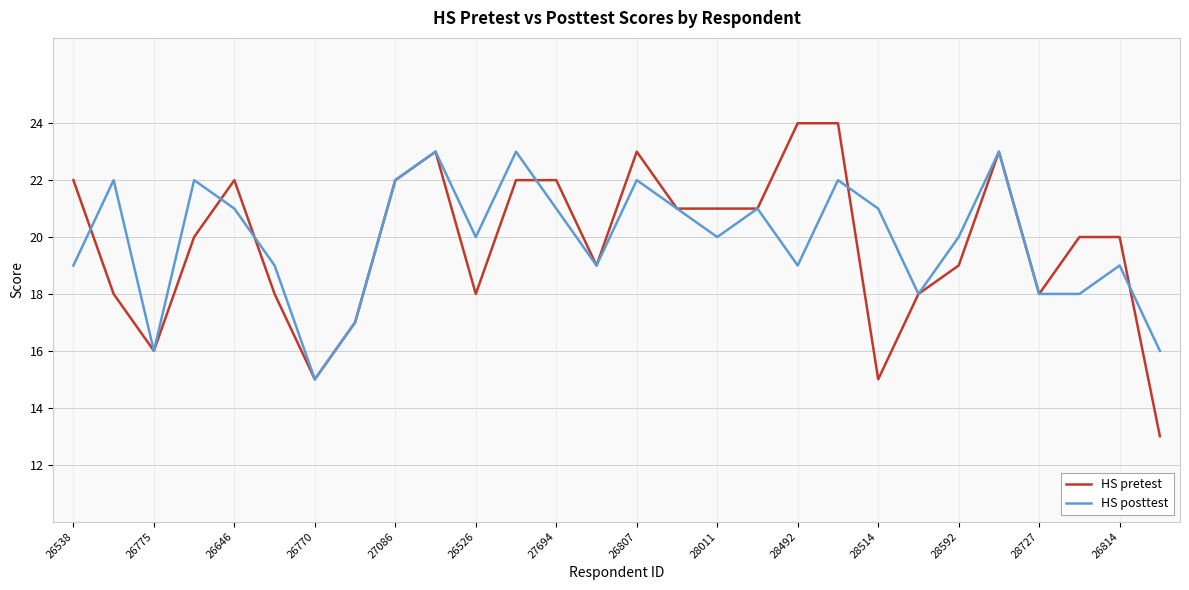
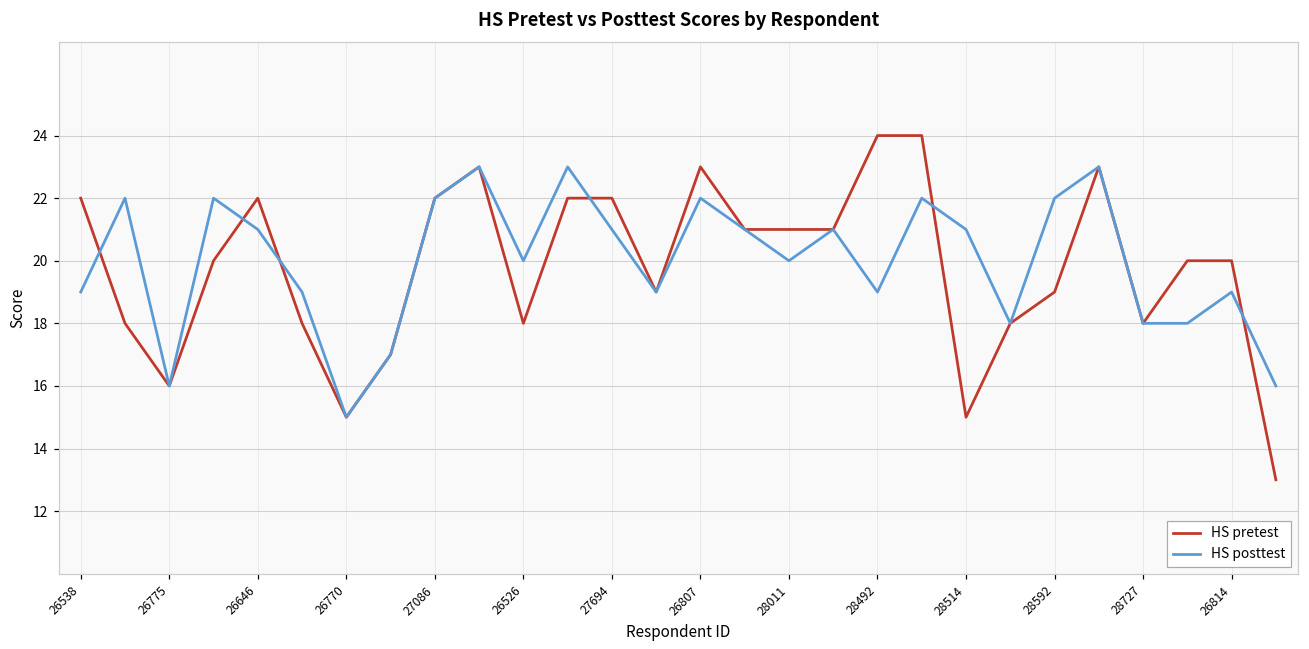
  {
    "HS pretest": {
      "26538": 22,
      "26646": 22,
      "26526": 18,
      "27694": 22,
      "26807": 23,
      "28011": 21,
      "28492": 24,
      "28514": 15,
      "28592": 19,
      "26814": 20
    },
    "HS posttest": {
      "26538": 19,
      "26646": 21,
      "26526": 20,
      "27694": 21,
      "26807": 22,
      "28011": 20,
      "28492": 19,
      "28514": 21,
-     "28592": 20,
+     "28592": 22,
      "26814": 19
    }
  }
